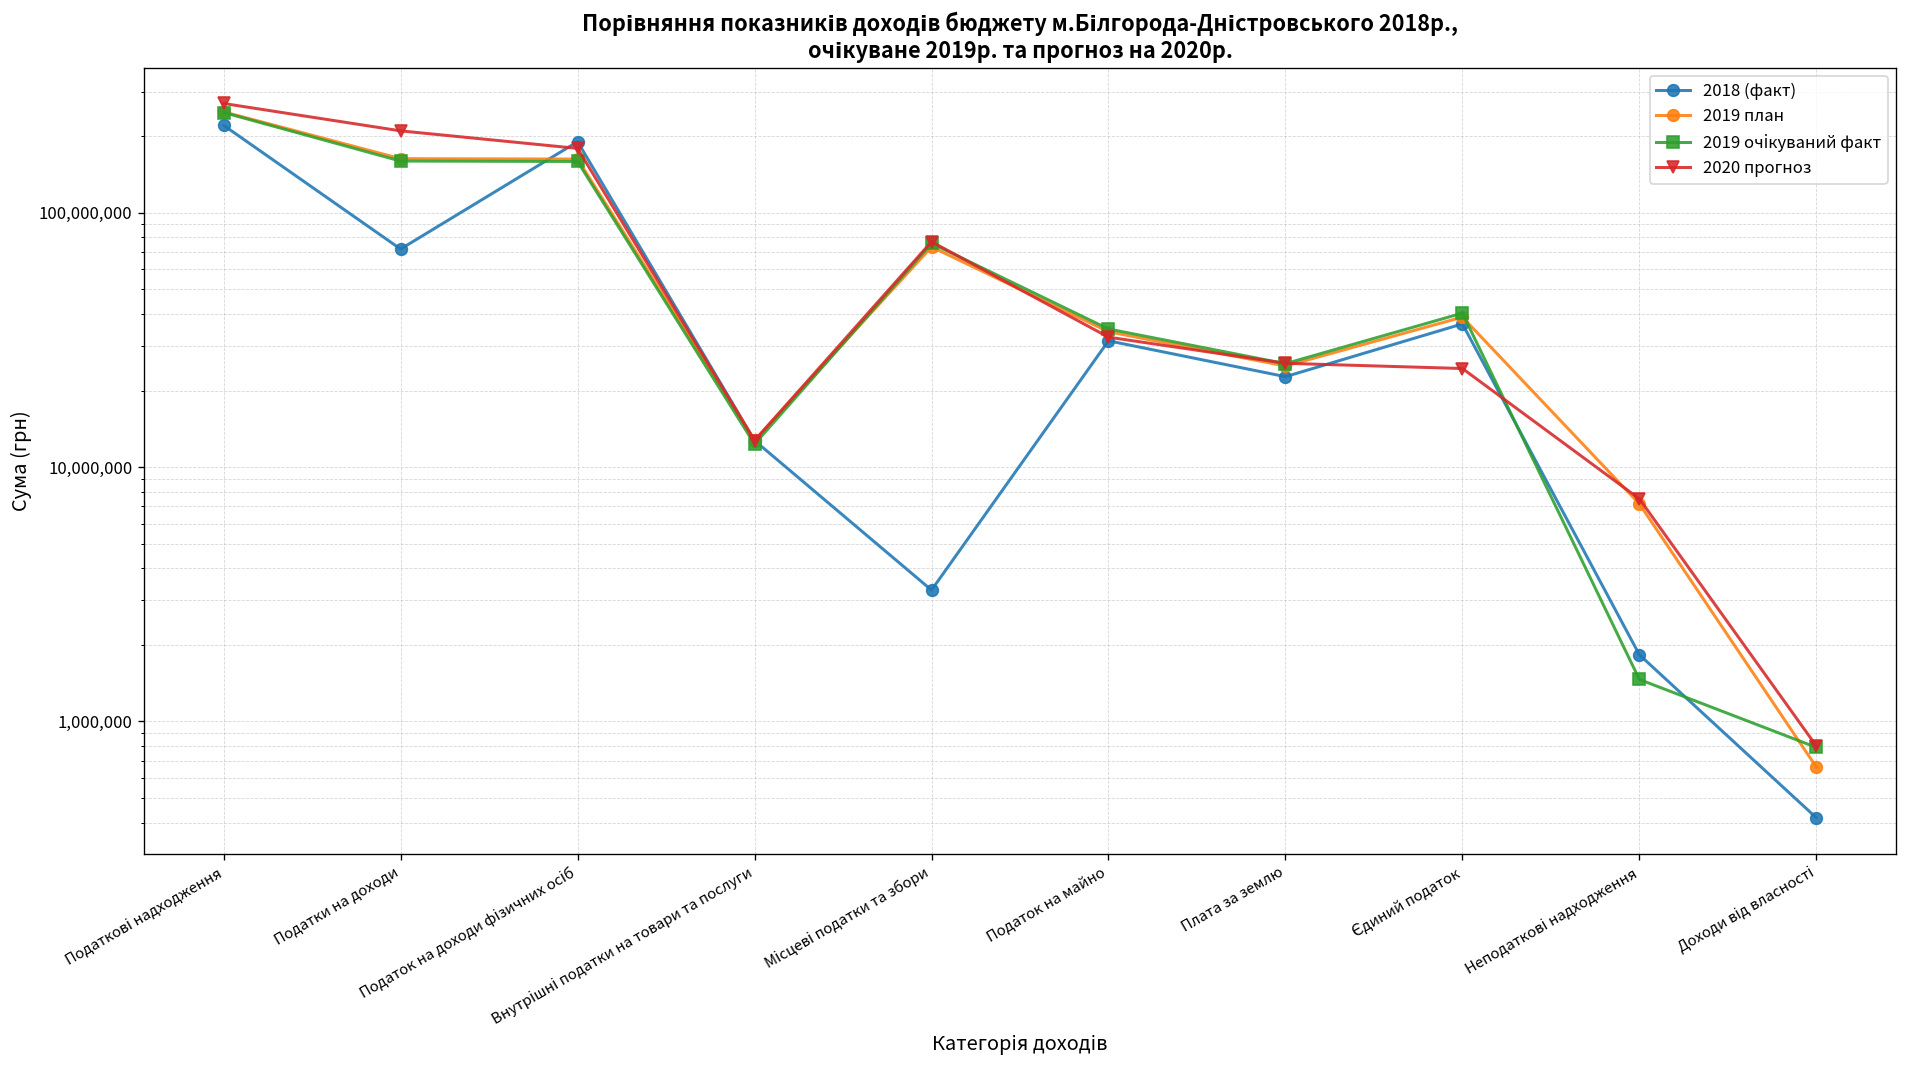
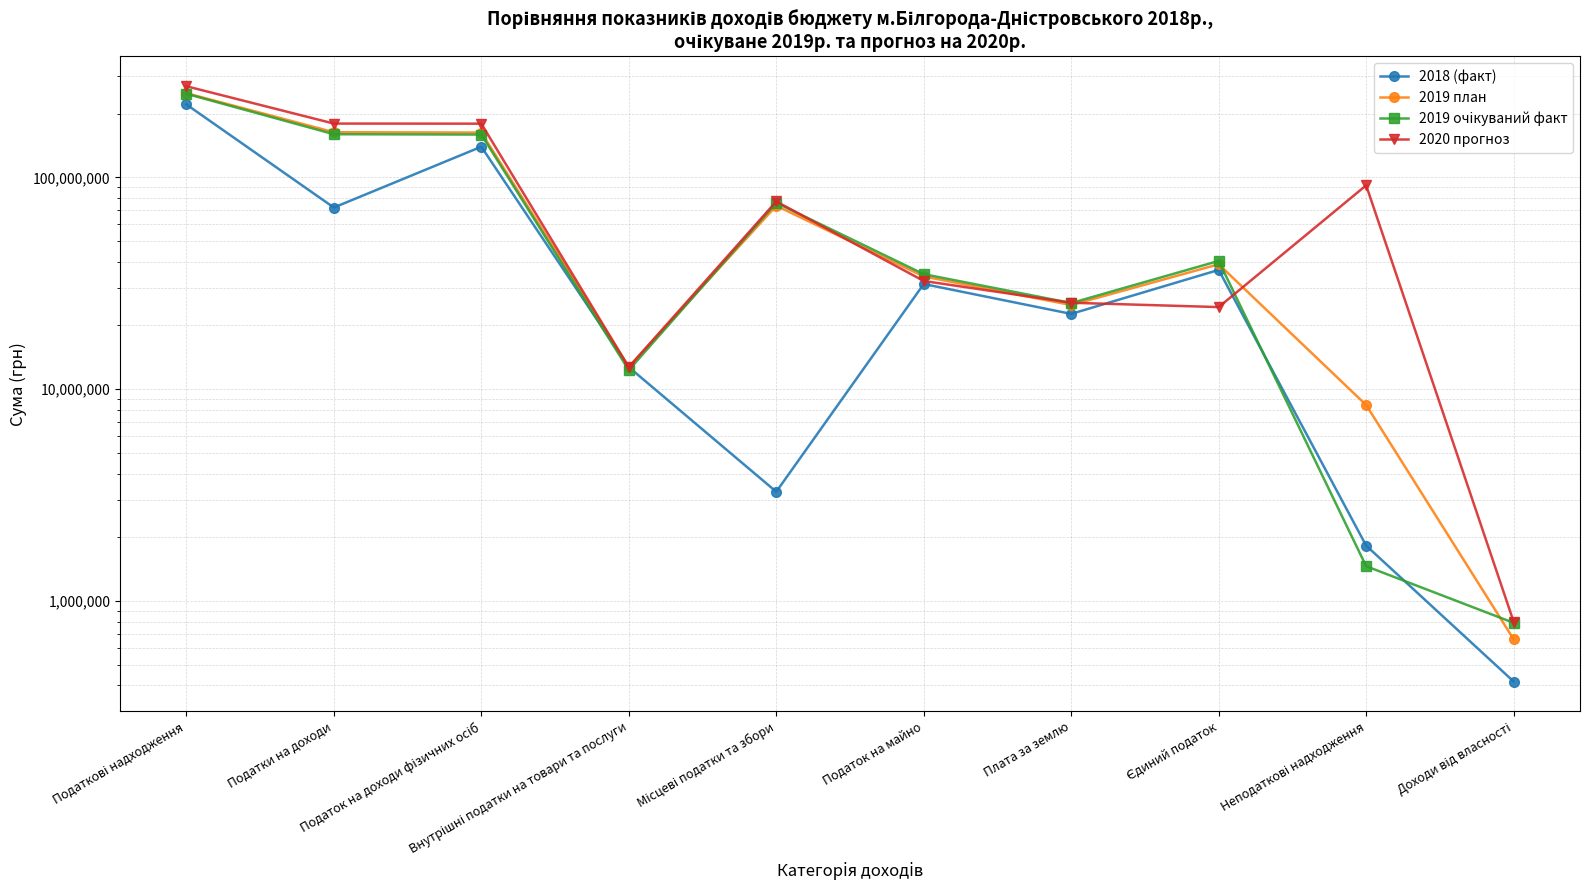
  {
    "2018 (факт)": {
      "Податкові надходження": "220,000,000",
      "Податки на доходи": "72,000,000",
-     "Податок на доходи фізичних осіб": "190,000,000",
+     "Податок на доходи фізичних осіб": "140,000,000",
      "Місцеві податки та збори": "3,300,000",
      "Податок на майно": "31,000,000",
      "Плата за землю": "23,000,000",
      "Єдиний податок": "37,000,000",
      "Неподаткові надходження": "1,800,000",
      "Доходи від власності": "420,000"
    },
    "2019 план": {
      "Місцеві податки та збори": "73,000,000",
      "Єдиний податок": "39,000,000",
-     "Неподаткові надходження": "7,200,000",
+     "Неподаткові надходження": "8,400,000",
      "Доходи від власності": "660,000"
    },
    "2019 очікуваний факт": {
      "Внутрішні податки на товари та послуги": "12,000,000",
      "Єдиний податок": "40,000,000",
      "Неподаткові надходження": "1,500,000"
    },
    "2020 прогноз": {
      "Податкові надходження": "270,000,000",
-     "Податки на доходи": "210,000,000",
+     "Податки на доходи": "180,000,000",
      "Податок на доходи фізичних осіб": "180,000,000",
      "Податок на майно": "32,000,000",
      "Єдиний податок": "24,000,000",
-     "Неподаткові надходження": "7,500,000"
+     "Неподаткові надходження": "92,000,000"
    }
  }
